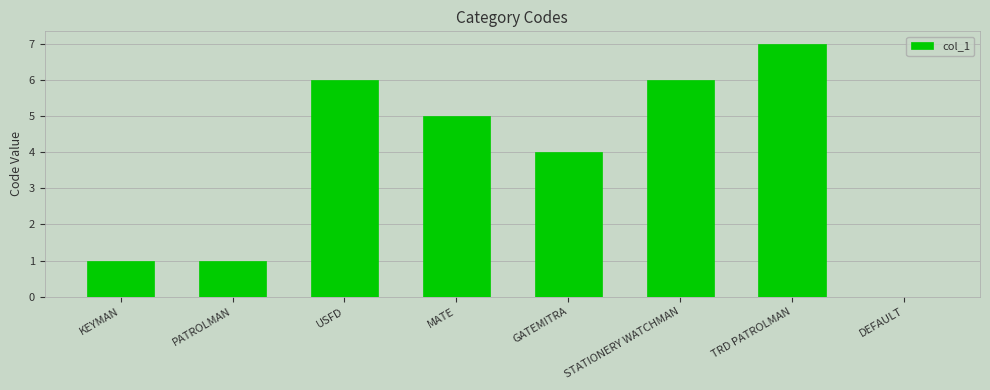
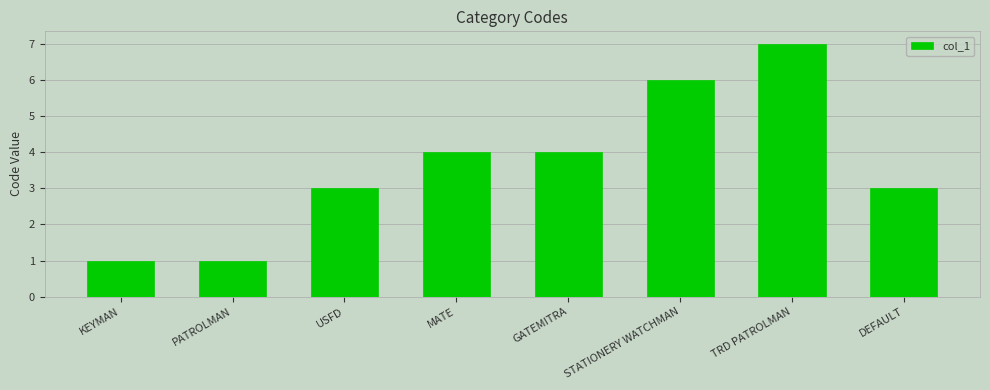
  {
    "KEYMAN": 1,
    "PATROLMAN": 1,
-   "USFD": 6,
-   "MATE": 5,
+   "USFD": 3,
+   "MATE": 4,
    "GATEMITRA": 4,
    "STATIONERY WATCHMAN": 6,
    "TRD PATROLMAN": 7,
-   "DEFAULT": 0
+   "DEFAULT": 3
  }
